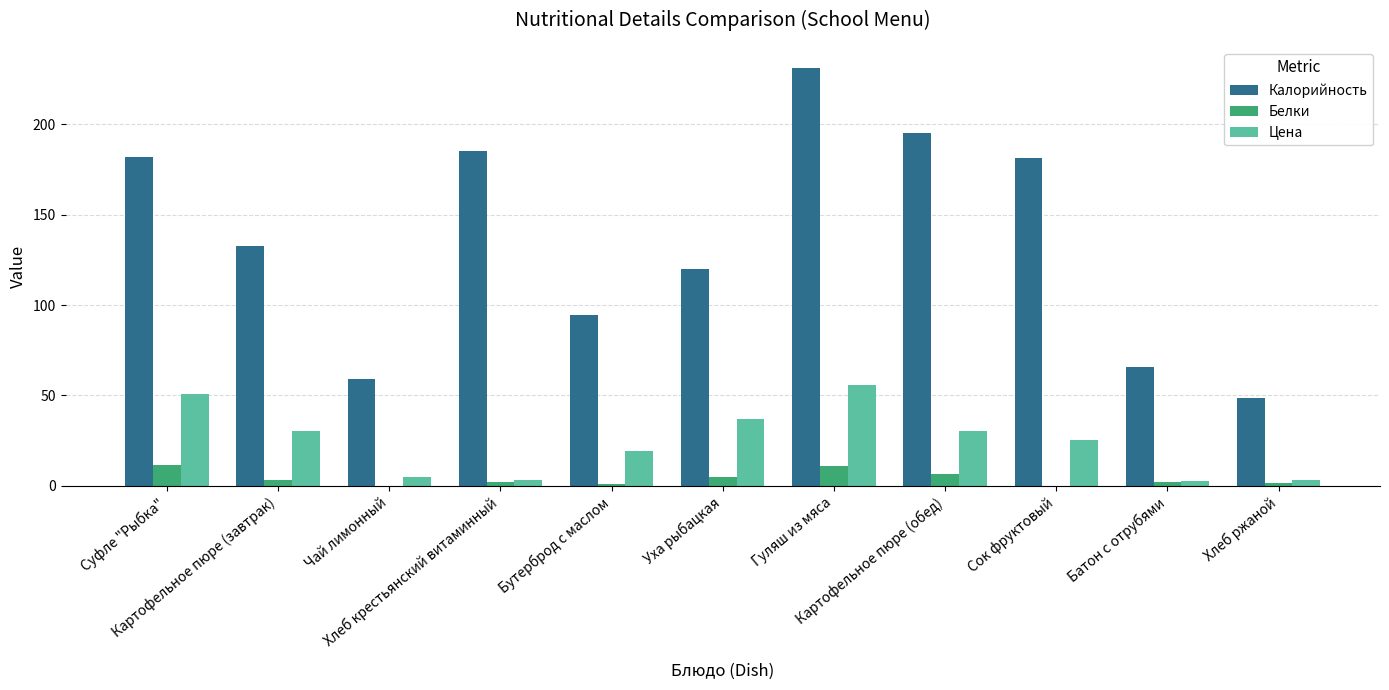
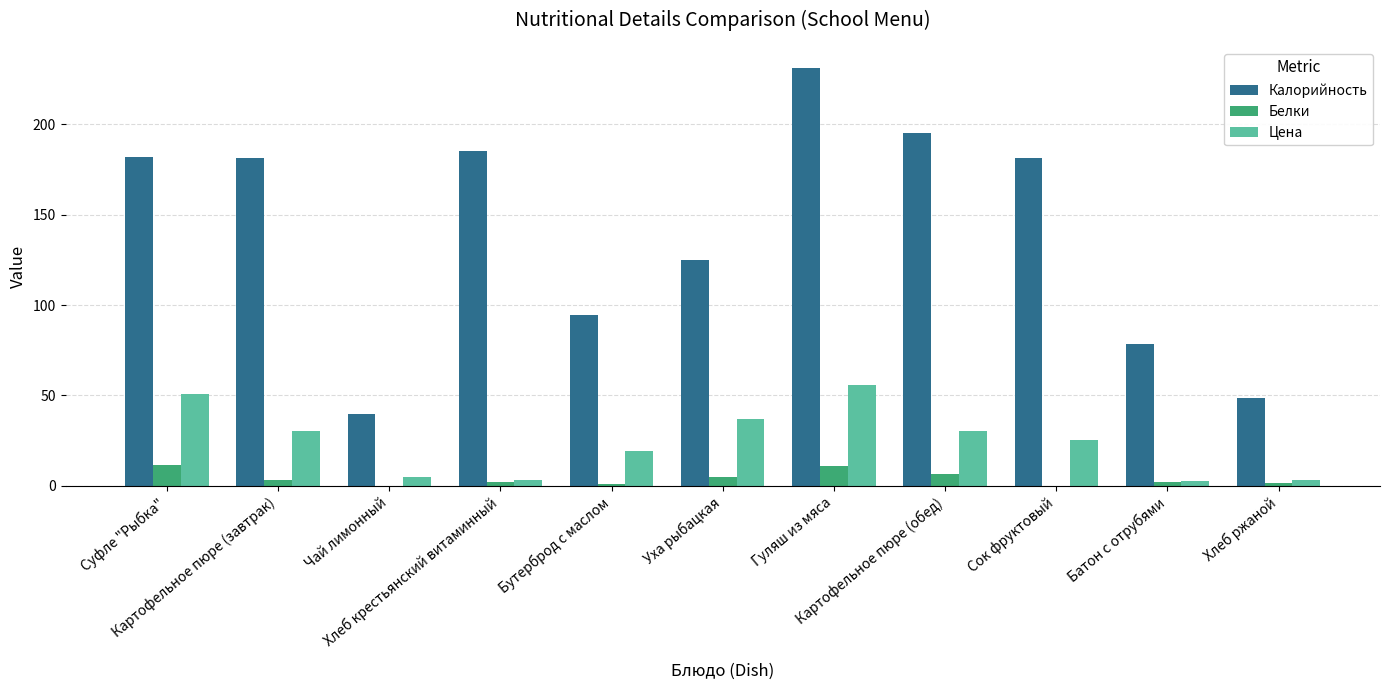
  {
    "Калорийность": {
      "Суфле \"Рыбка\"": 182,
-     "Картофельное пюре (завтрак)": 133,
-     "Чай лимонный": 59,
+     "Картофельное пюре (завтрак)": 181,
+     "Чай лимонный": 40,
      "Хлеб крестьянский витаминный": 185,
      "Бутерброд с маслом": 95,
-     "Уха рыбацкая": 120,
+     "Уха рыбацкая": 125,
      "Гуляш из мяса": 231,
      "Картофельное пюре (обед)": 195,
      "Сок фруктовый": 182,
-     "Батон с отрубями": 66,
+     "Батон с отрубями": 79,
      "Хлеб ржаной": 48
    }
  }
